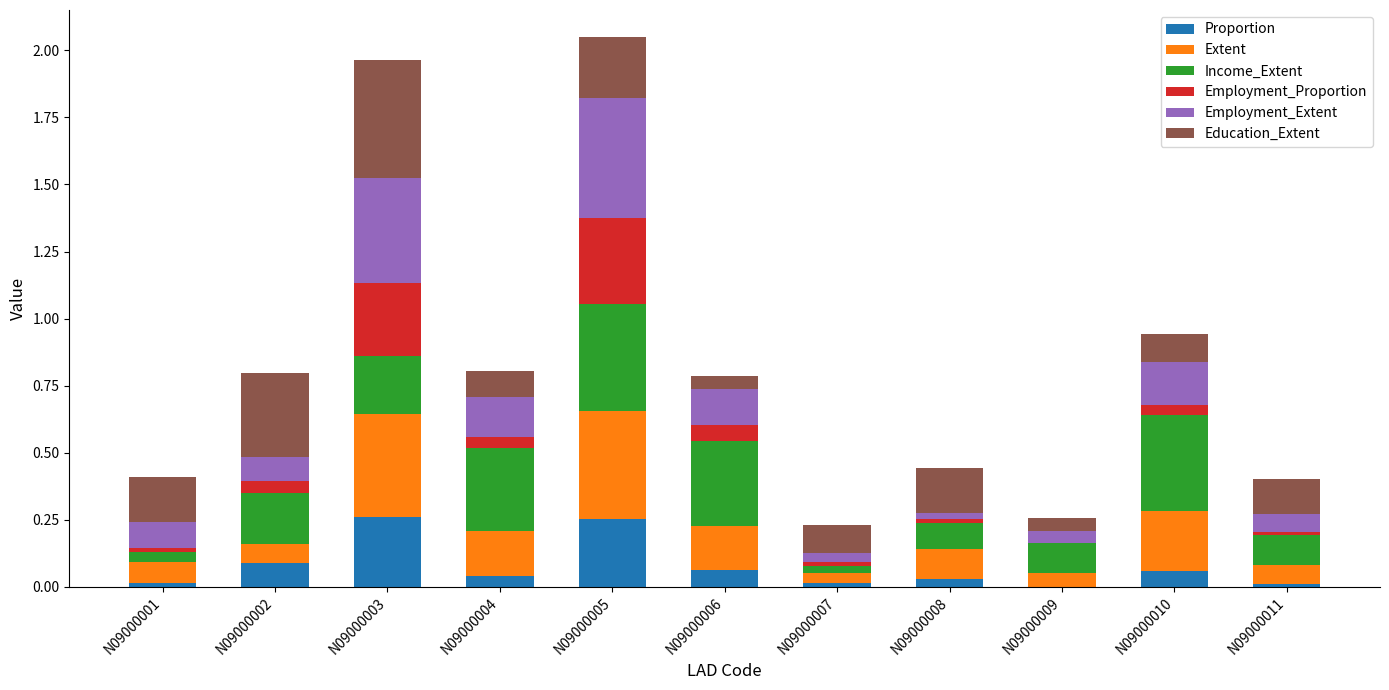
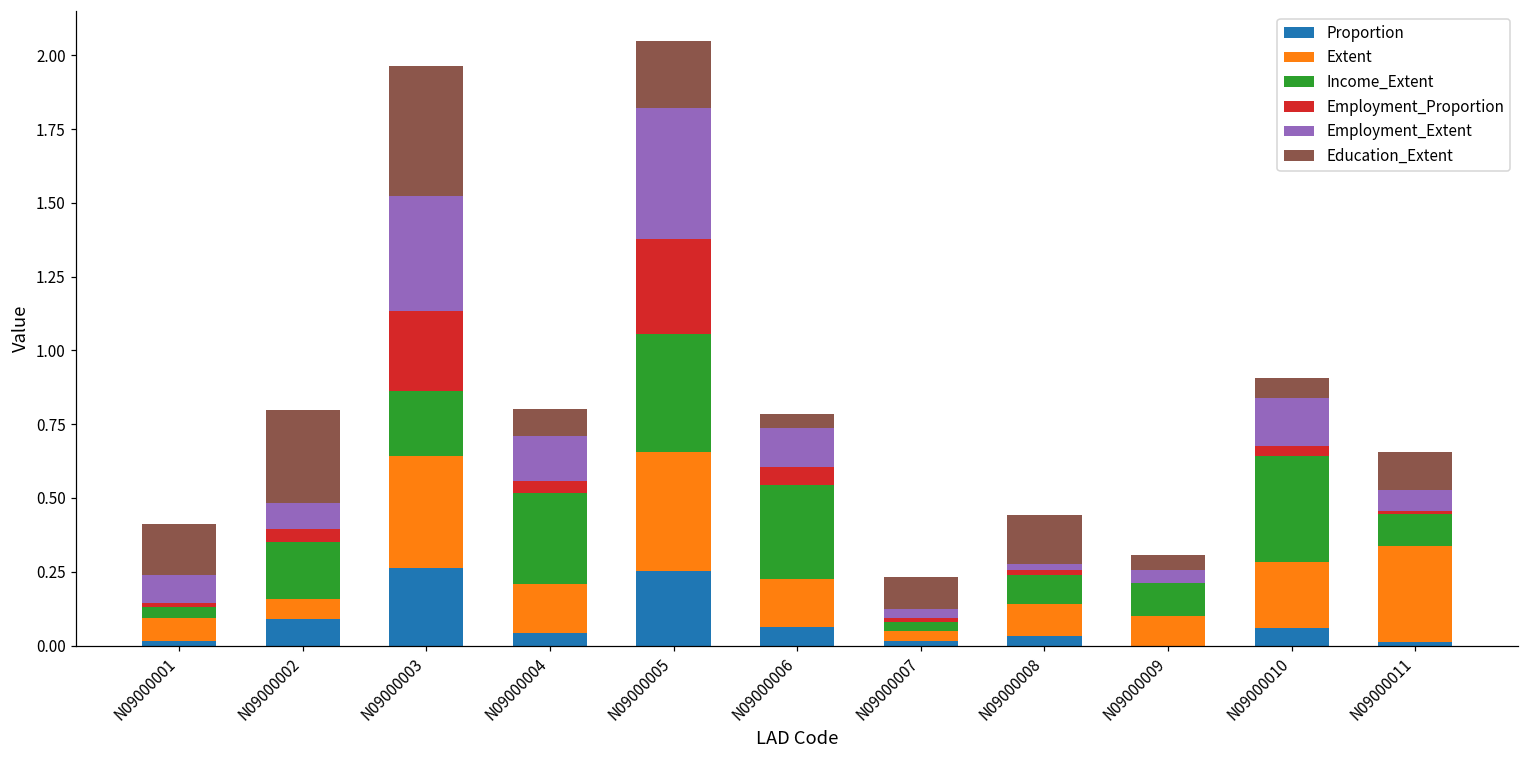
  {
    "Proportion": {
      "N09000001": 0.01,
      "N09000002": 0.09,
      "N09000003": 0.26,
      "N09000004": 0.04,
      "N09000005": 0.25,
      "N09000006": 0.06,
      "N09000007": 0.01,
      "N09000008": 0.03,
      "N09000009": 0.00,
      "N09000010": 0.06,
      "N09000011": 0.01
    },
    "Extent": {
      "N09000001": 0.08,
      "N09000002": 0.07,
      "N09000003": 0.38,
      "N09000004": 0.17,
      "N09000005": 0.40,
      "N09000006": 0.16,
      "N09000007": 0.04,
      "N09000008": 0.11,
-     "N09000009": 0.05,
+     "N09000009": 0.10,
      "N09000010": 0.22,
-     "N09000011": 0.07
+     "N09000011": 0.33
    },
    "Income_Extent": {
      "N09000001": 0.04,
      "N09000002": 0.19,
      "N09000003": 0.22,
      "N09000004": 0.31,
      "N09000005": 0.40,
      "N09000006": 0.32,
      "N09000007": 0.03,
      "N09000008": 0.10,
      "N09000009": 0.11,
      "N09000010": 0.36,
      "N09000011": 0.11
    },
    "Employment_Proportion": {
      "N09000001": 0.01,
      "N09000002": 0.04,
      "N09000003": 0.27,
      "N09000004": 0.04,
      "N09000005": 0.32,
      "N09000006": 0.06,
      "N09000007": 0.01,
      "N09000008": 0.02,
      "N09000009": 0.00,
      "N09000010": 0.04,
      "N09000011": 0.01
    },
    "Employment_Extent": {
      "N09000001": 0.10,
      "N09000002": 0.09,
      "N09000003": 0.39,
      "N09000004": 0.15,
      "N09000005": 0.45,
      "N09000006": 0.13,
      "N09000007": 0.03,
      "N09000008": 0.02,
      "N09000009": 0.04,
      "N09000010": 0.16,
      "N09000011": 0.07
    },
    "Education_Extent": {
      "N09000001": 0.17,
      "N09000002": 0.31,
      "N09000003": 0.44,
      "N09000004": 0.09,
      "N09000005": 0.23,
      "N09000006": 0.05,
      "N09000007": 0.11,
      "N09000008": 0.17,
      "N09000009": 0.05,
-     "N09000010": 0.10,
+     "N09000010": 0.07,
      "N09000011": 0.13
    }
  }
